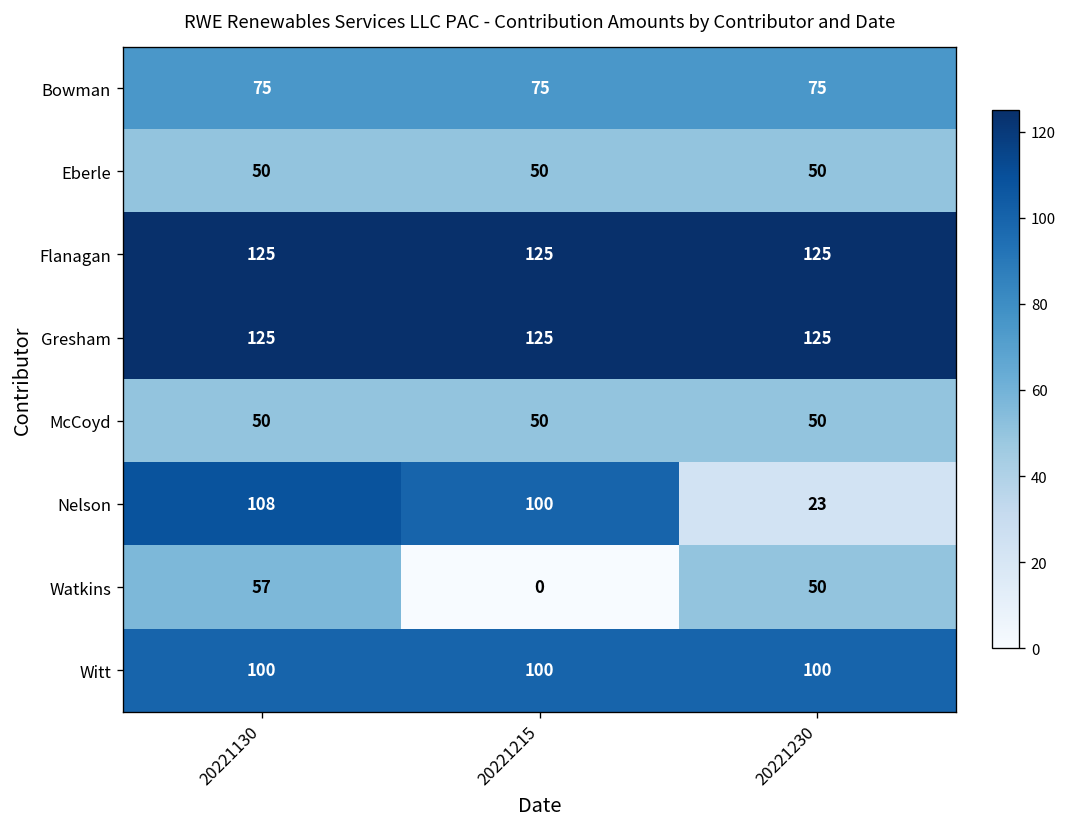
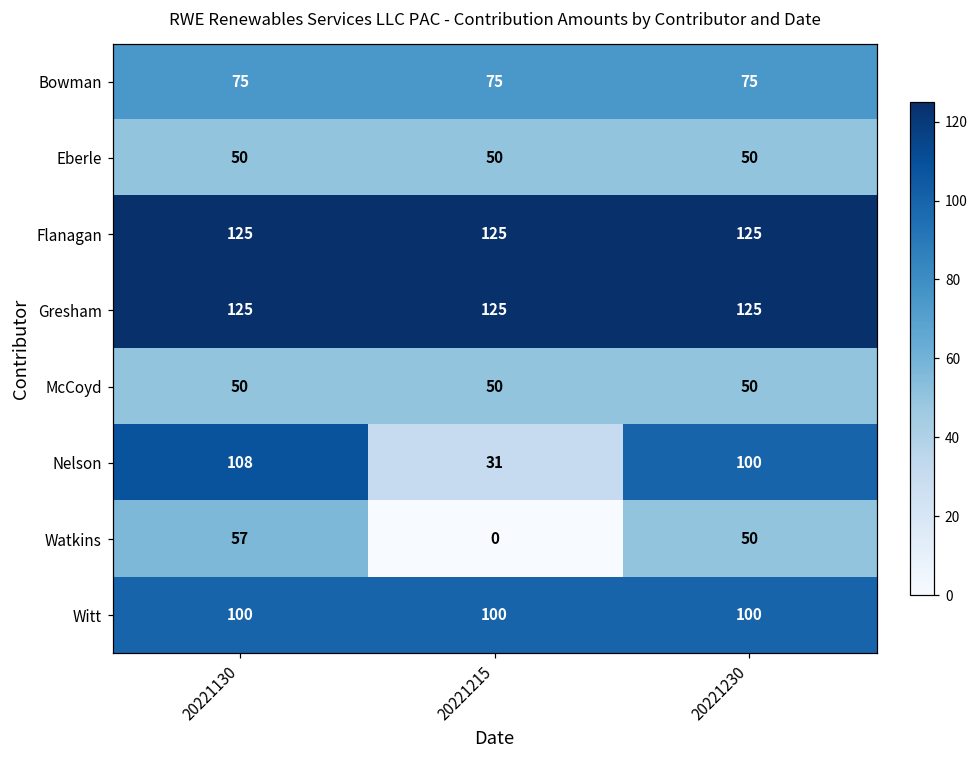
  {
    "Bowman": {
      "20221130": 75,
      "20221215": 75,
      "20221230": 75
    },
    "Eberle": {
      "20221130": 50,
      "20221215": 50,
      "20221230": 50
    },
    "Flanagan": {
      "20221130": 125,
      "20221215": 125,
      "20221230": 125
    },
    "Gresham": {
      "20221130": 125,
      "20221215": 125,
      "20221230": 125
    },
    "McCoyd": {
      "20221130": 50,
      "20221215": 50,
      "20221230": 50
    },
    "Nelson": {
      "20221130": 108,
-     "20221215": 100,
-     "20221230": 23
+     "20221215": 31,
+     "20221230": 100
    },
    "Watkins": {
      "20221130": 57,
      "20221215": 0,
      "20221230": 50
    },
    "Witt": {
      "20221130": 100,
      "20221215": 100,
      "20221230": 100
    }
  }
